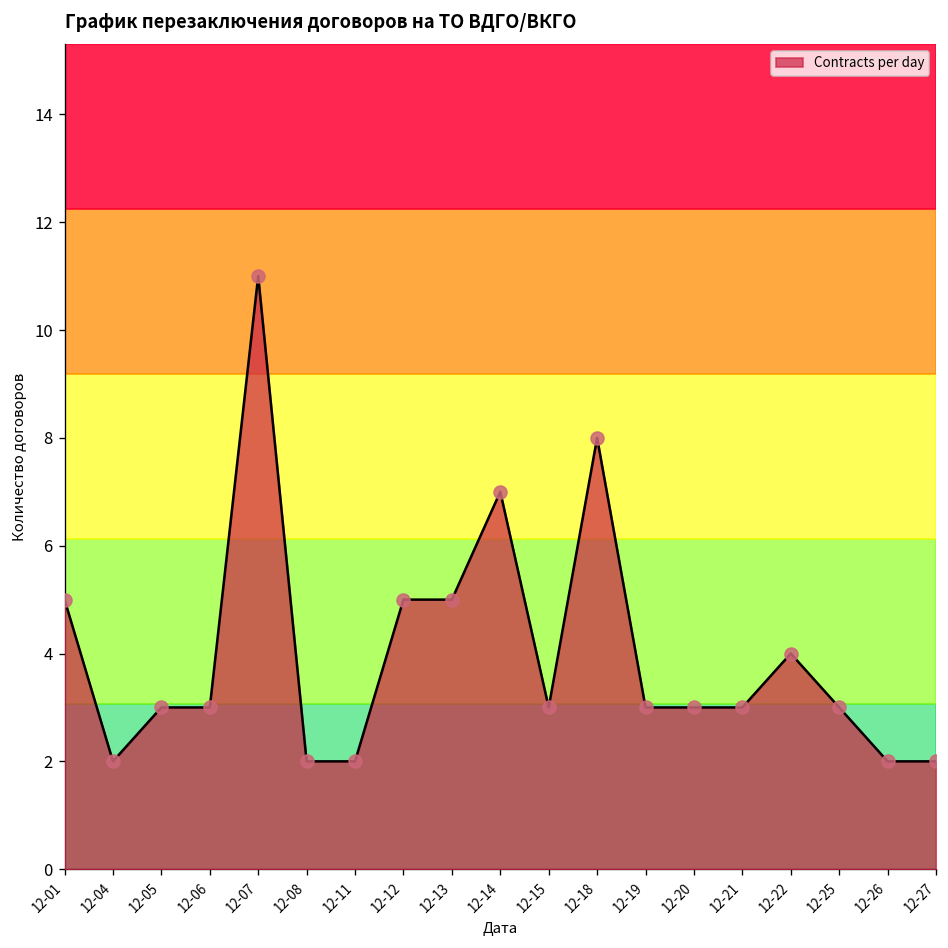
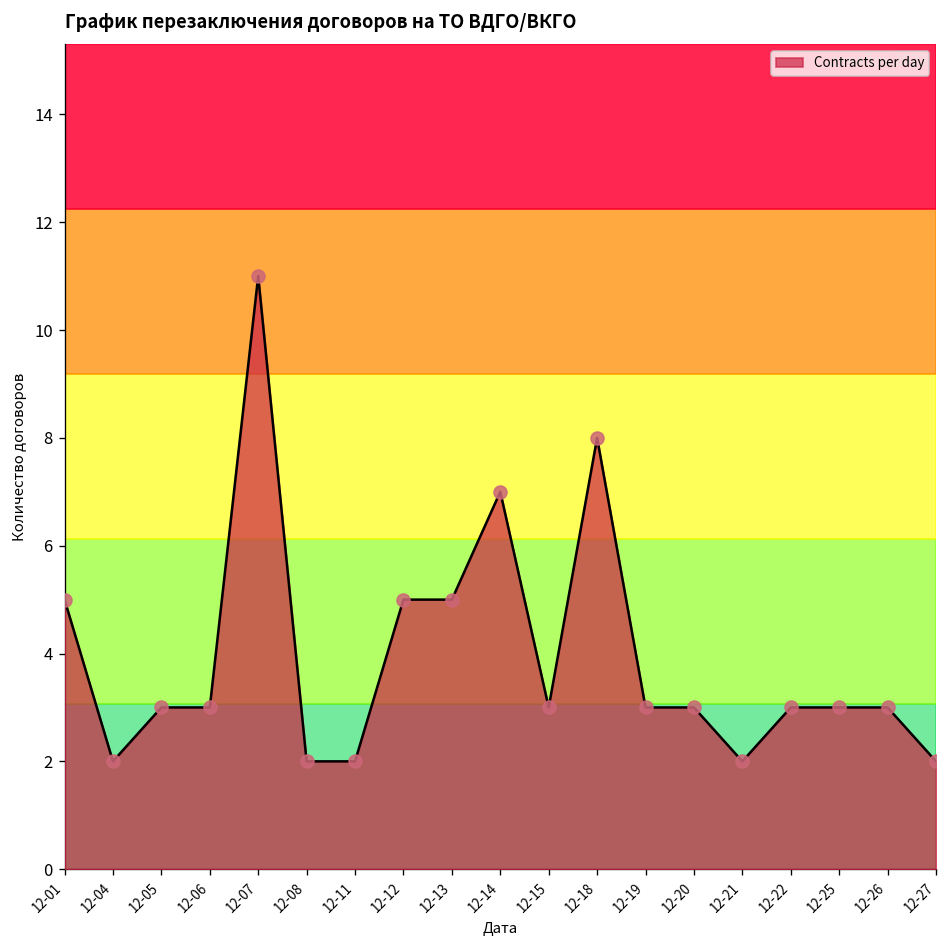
  {
    "12-01": 5,
    "12-04": 2,
    "12-05": 3,
    "12-06": 3,
    "12-07": 11,
    "12-08": 2,
    "12-11": 2,
    "12-12": 5,
    "12-13": 5,
    "12-14": 7,
    "12-15": 3,
    "12-18": 8,
    "12-19": 3,
    "12-20": 3,
-   "12-21": 3,
-   "12-22": 4,
+   "12-21": 2,
+   "12-22": 3,
    "12-25": 3,
-   "12-26": 2,
+   "12-26": 3,
    "12-27": 2
  }
